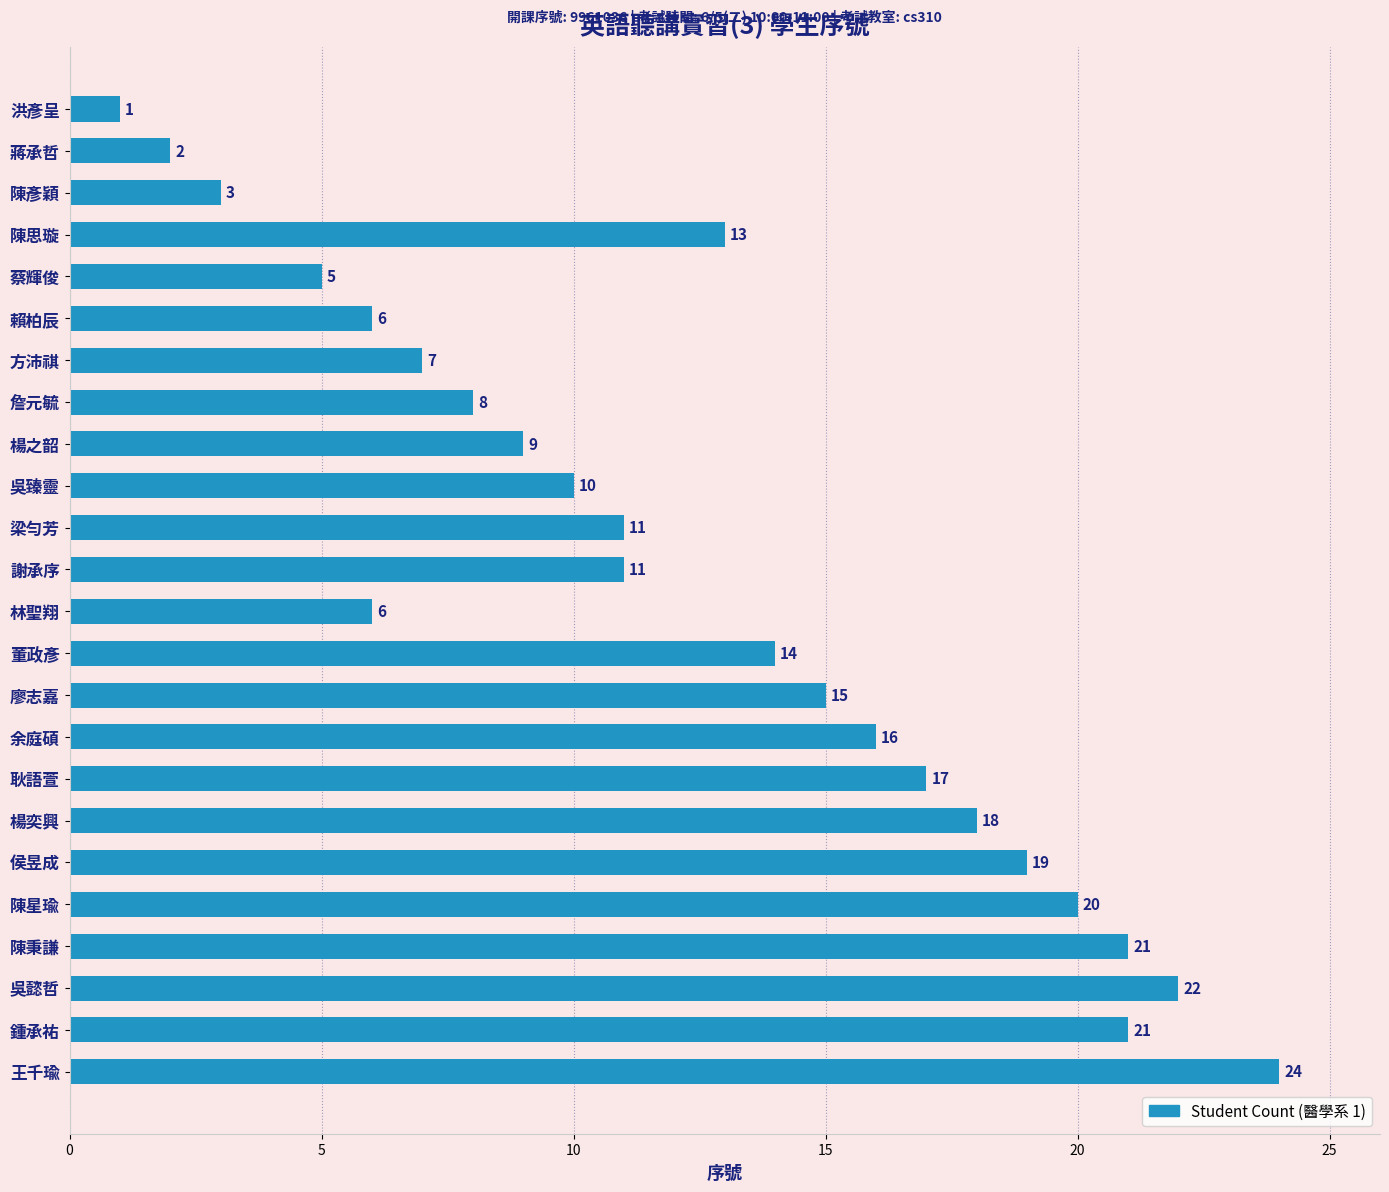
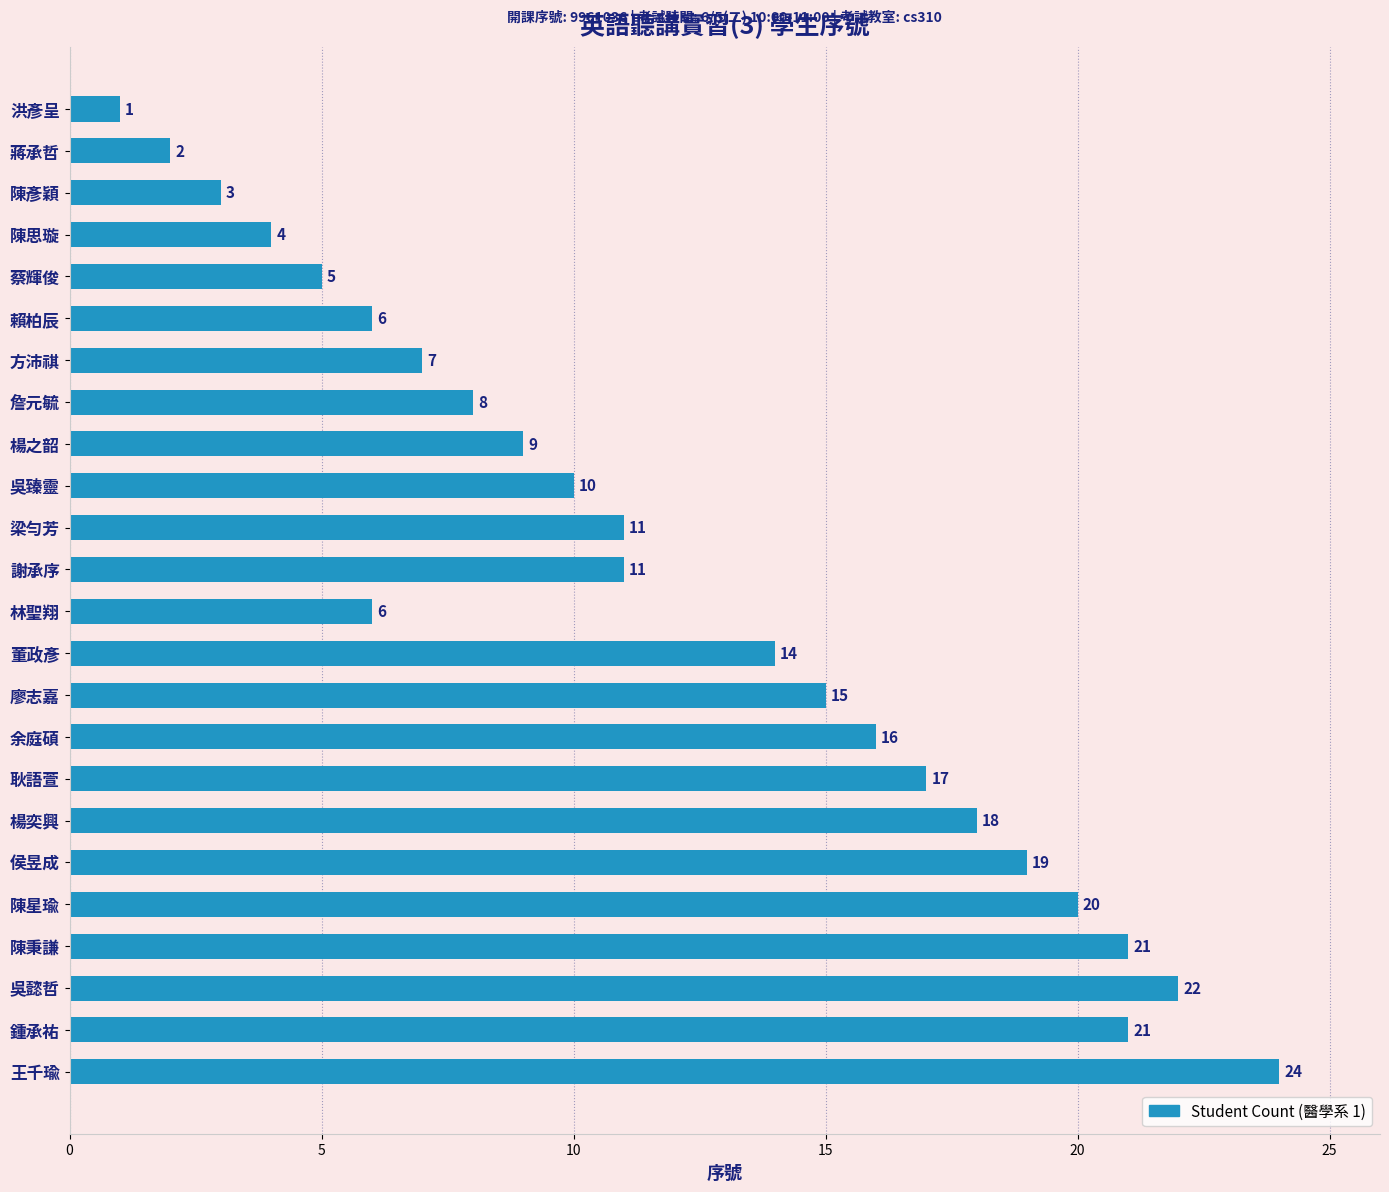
  {
    "洪彥呈": 1,
    "蔣承哲": 2,
    "陳彥穎": 3,
-   "陳思璇": 13,
+   "陳思璇": 4,
    "蔡輝俊": 5,
    "賴柏辰": 6,
    "方沛祺": 7,
    "詹元毓": 8,
    "楊之韶": 9,
    "吳臻靈": 10,
    "梁勻芳": 11,
    "謝承序": 11,
    "林聖翔": 6,
    "董政彥": 14,
    "廖志嘉": 15,
    "余庭碩": 16,
    "耿語萱": 17,
    "楊奕興": 18,
    "侯昱成": 19,
    "陳星瑜": 20,
    "陳秉謙": 21,
    "吳懿哲": 22,
    "鍾承祐": 21,
    "王千瑜": 24
  }
